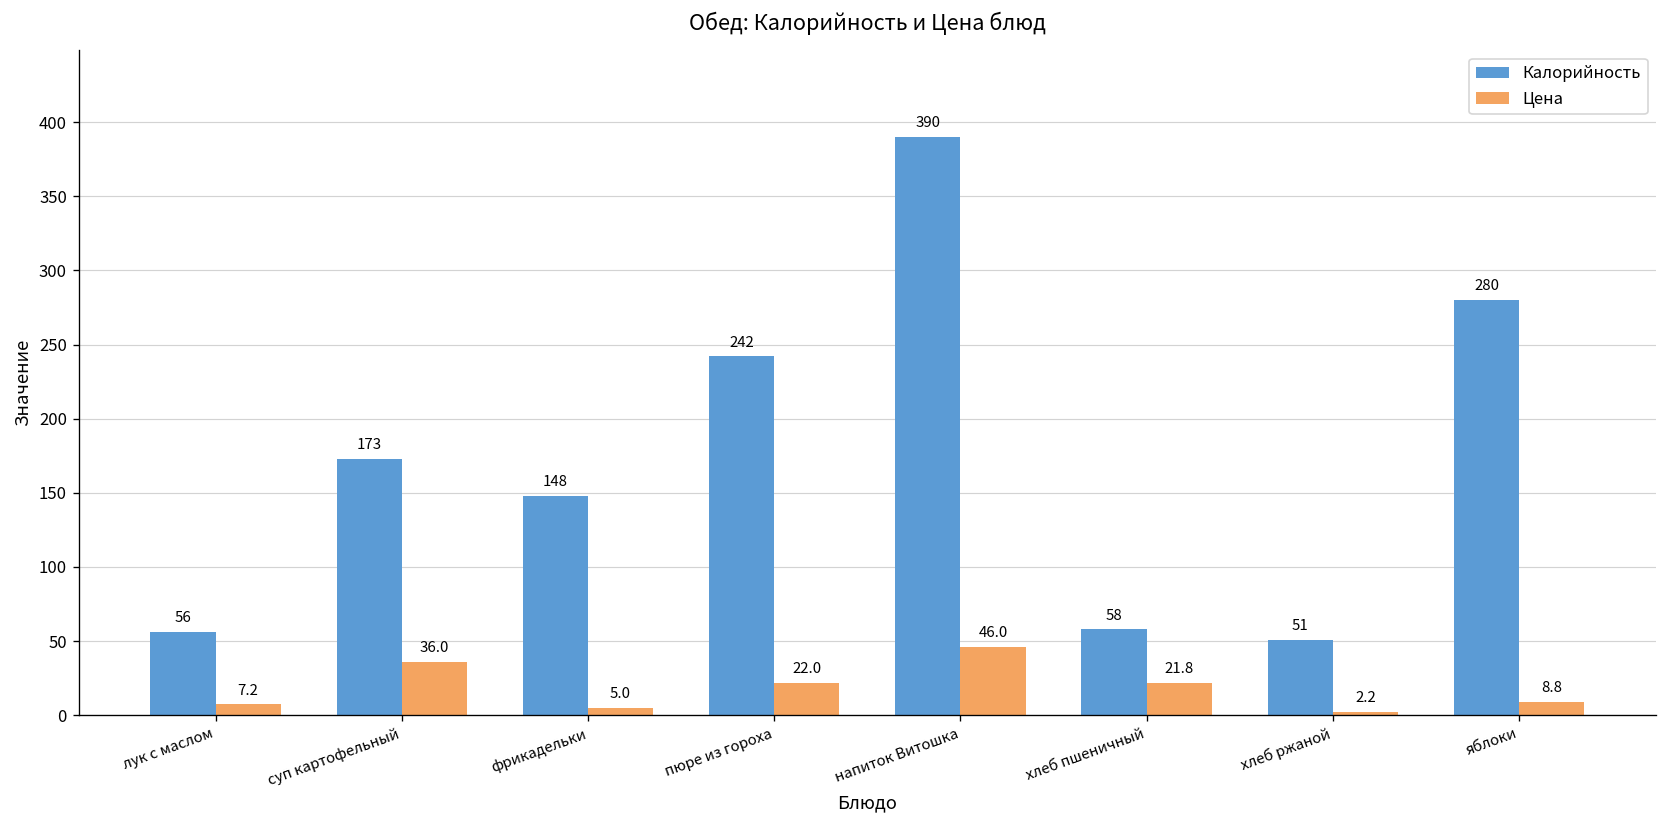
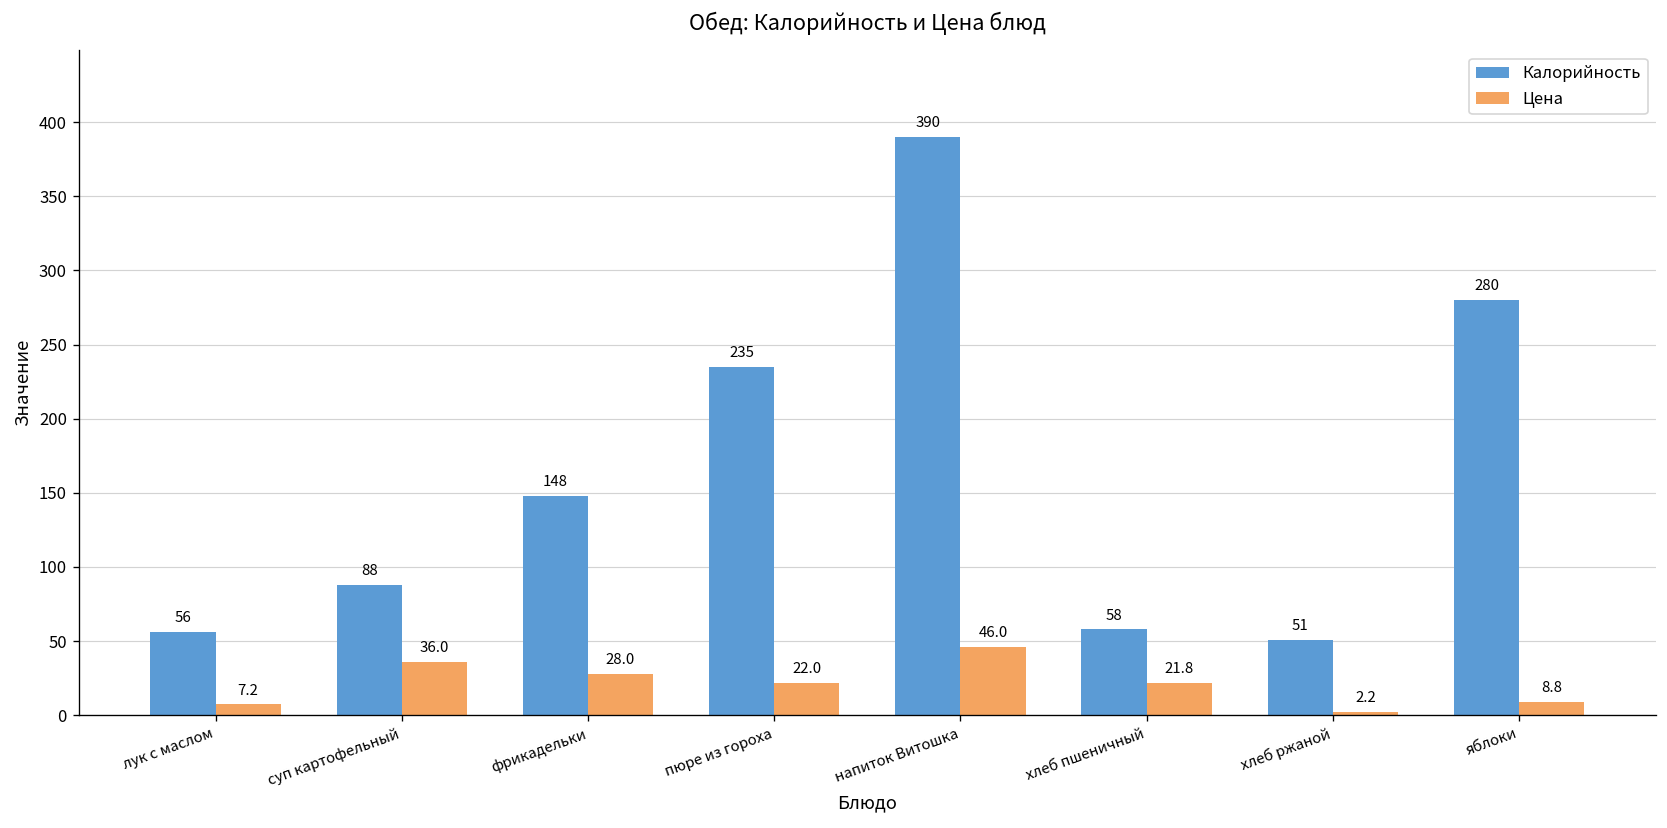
  {
    "Калорийность": {
      "лук с маслом": 56,
-     "суп картофельный": 173,
+     "суп картофельный": 88,
      "фрикадельки": 148,
-     "пюре из гороха": 242,
+     "пюре из гороха": 235,
      "напиток Витошка": 390,
      "хлеб пшеничный": 58,
      "хлеб ржаной": 51,
      "яблоки": 280
    },
    "Цена": {
      "лук с маслом": 7.2,
      "суп картофельный": 36.0,
-     "фрикадельки": 5.0,
+     "фрикадельки": 28.0,
      "пюре из гороха": 22.0,
      "напиток Витошка": 46.0,
      "хлеб пшеничный": 21.8,
      "хлеб ржаной": 2.2,
      "яблоки": 8.8
    }
  }
